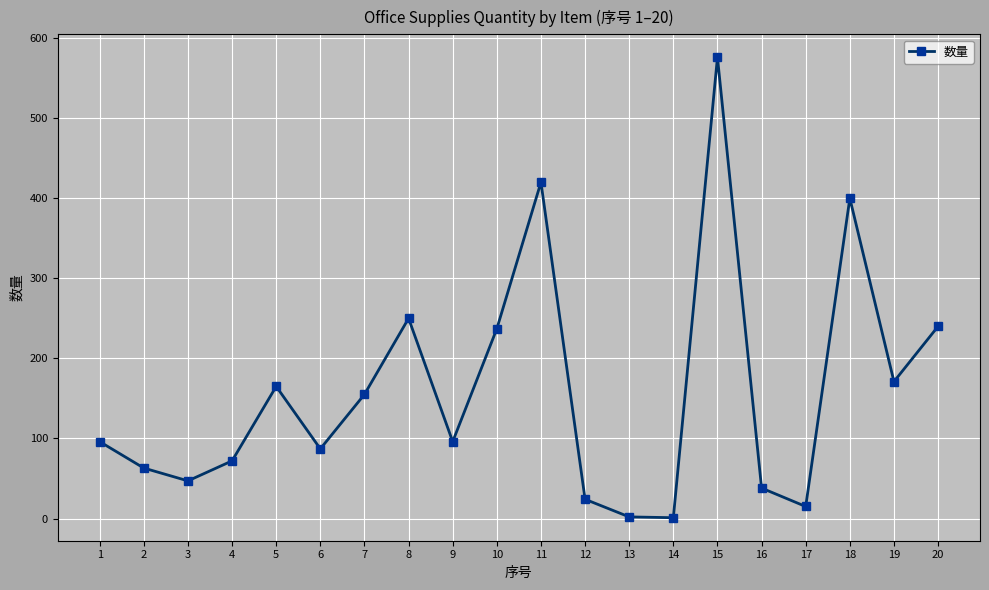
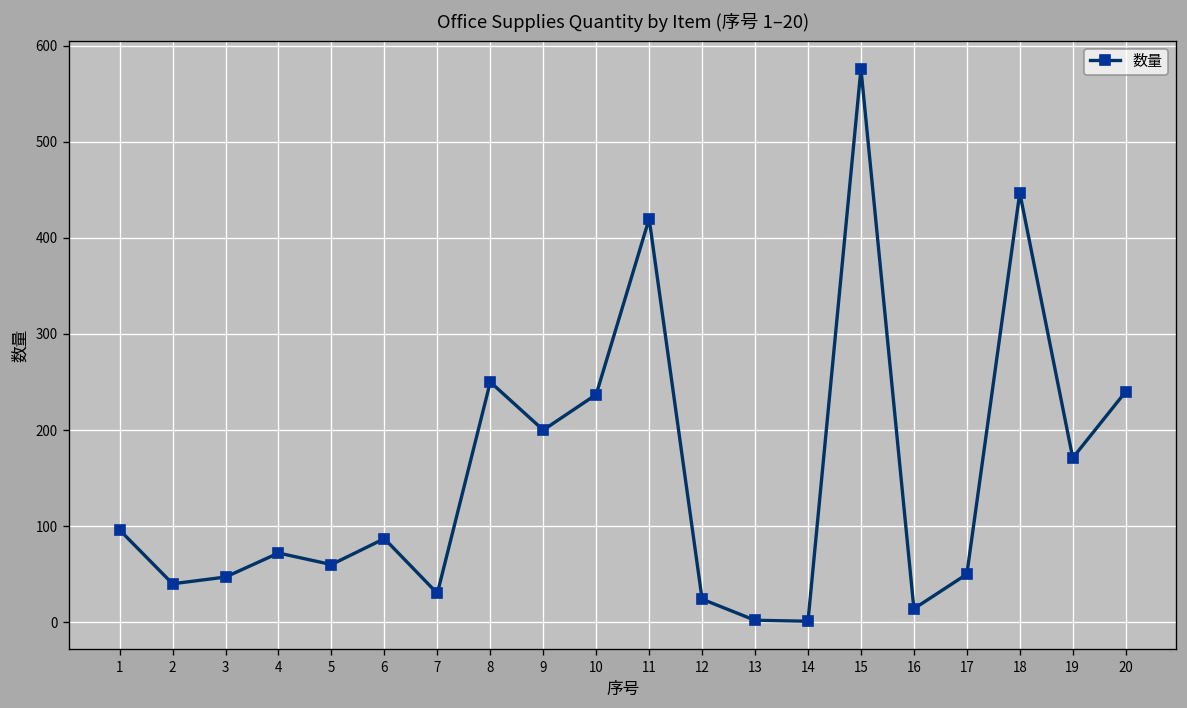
  {
    "1": 100,
-   "2": 60,
+   "2": 40,
    "3": 50,
    "4": 70,
-   "5": 170,
+   "5": 60,
    "6": 90,
-   "7": 160,
+   "7": 30,
    "8": 250,
-   "9": 100,
+   "9": 200,
    "10": 240,
    "11": 420,
    "12": 20,
    "13": 0,
    "14": 0,
    "15": 580,
-   "16": 40,
-   "17": 20,
-   "18": 400,
+   "16": 10,
+   "17": 50,
+   "18": 450,
    "19": 170,
    "20": 240
  }
